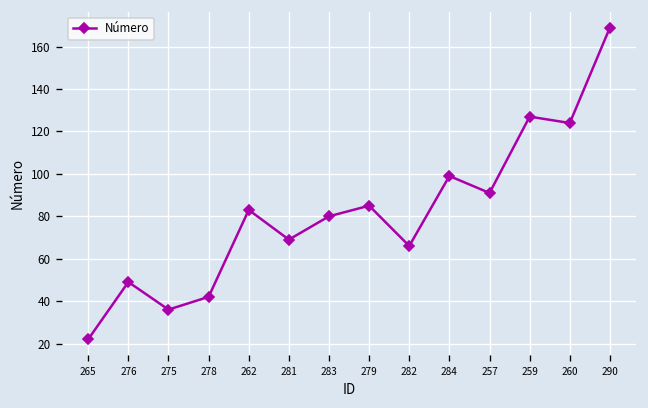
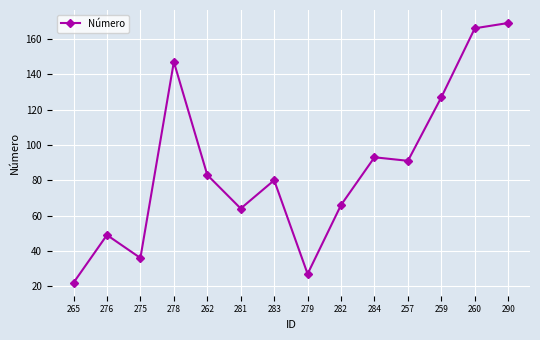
  {
    "265": 22,
    "276": 49,
    "275": 36,
-   "278": 42,
+   "278": 147,
    "262": 83,
-   "281": 69,
+   "281": 64,
    "283": 80,
-   "279": 85,
+   "279": 27,
    "282": 66,
-   "284": 99,
+   "284": 93,
    "257": 91,
    "259": 127,
-   "260": 124,
+   "260": 166,
    "290": 169
  }
